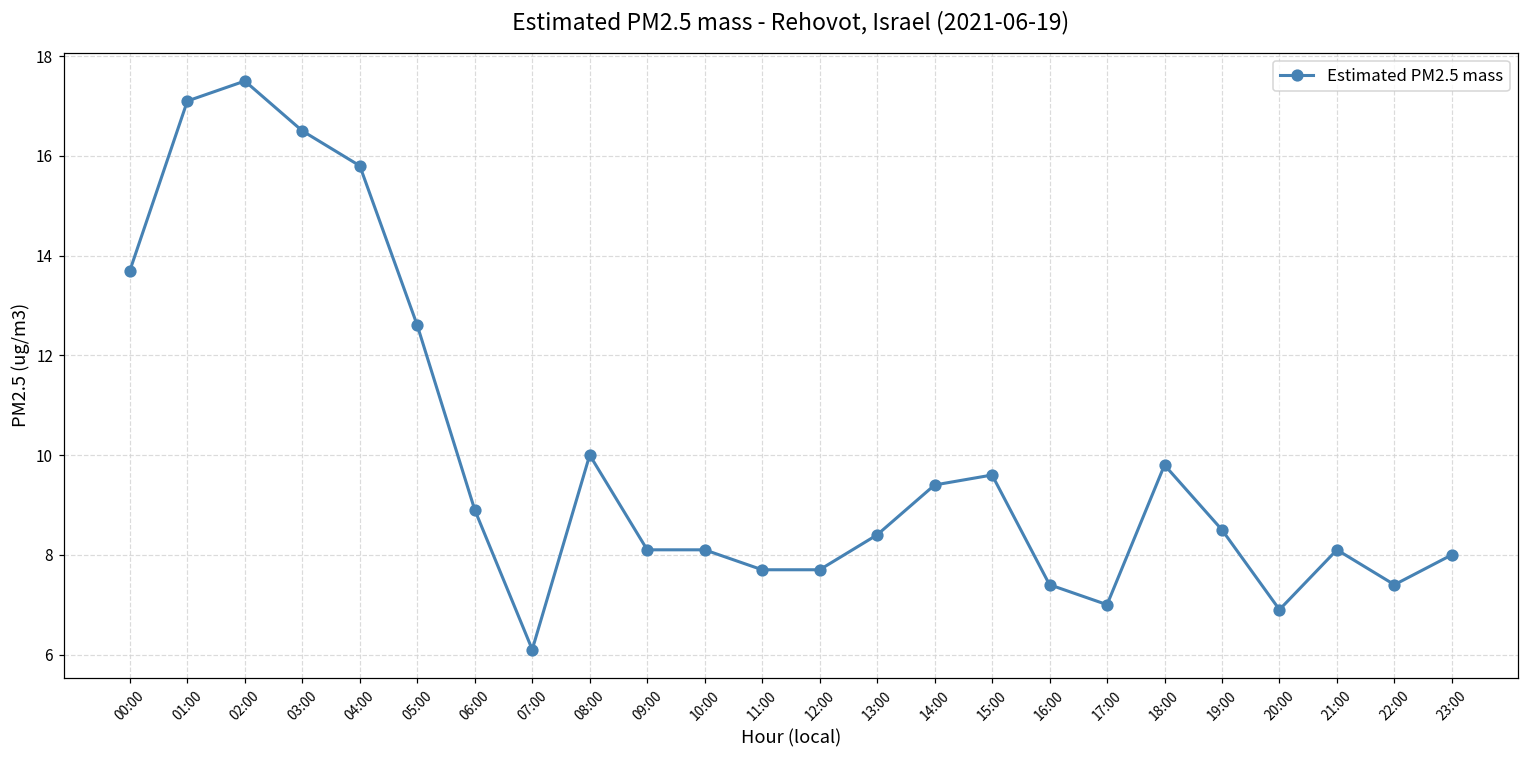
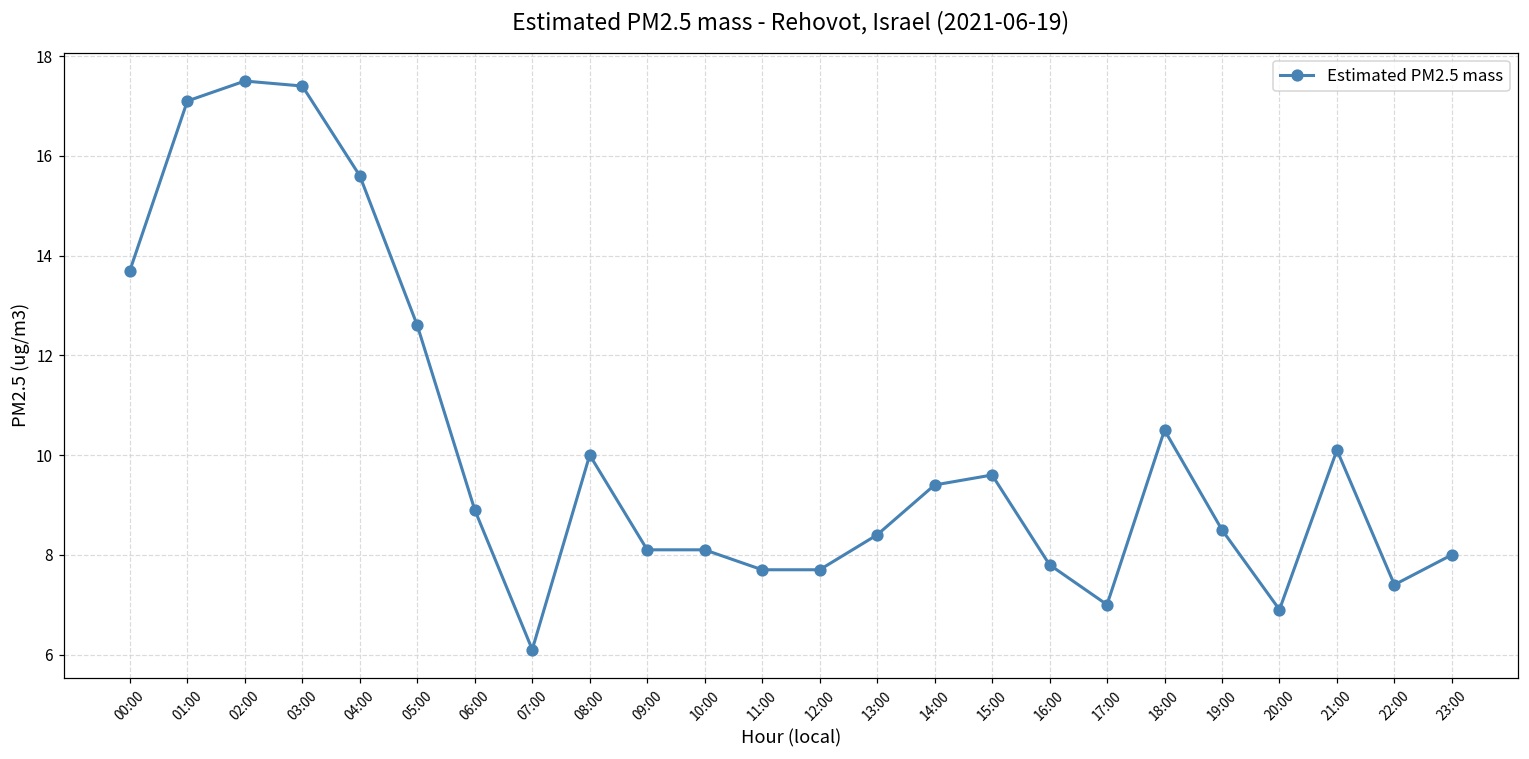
  {
    "00:00": 13.7,
    "01:00": 17.1,
    "02:00": 17.5,
-   "03:00": 16.5,
-   "04:00": 15.8,
+   "03:00": 17.4,
+   "04:00": 15.6,
    "05:00": 12.6,
    "06:00": 8.9,
    "07:00": 6.1,
    "08:00": 10.0,
    "09:00": 8.1,
    "10:00": 8.1,
    "11:00": 7.7,
    "12:00": 7.7,
    "13:00": 8.4,
    "14:00": 9.4,
    "15:00": 9.6,
-   "16:00": 7.4,
+   "16:00": 7.8,
    "17:00": 7.0,
-   "18:00": 9.8,
+   "18:00": 10.5,
    "19:00": 8.5,
    "20:00": 6.9,
-   "21:00": 8.1,
+   "21:00": 10.1,
    "22:00": 7.4,
    "23:00": 8.0
  }
